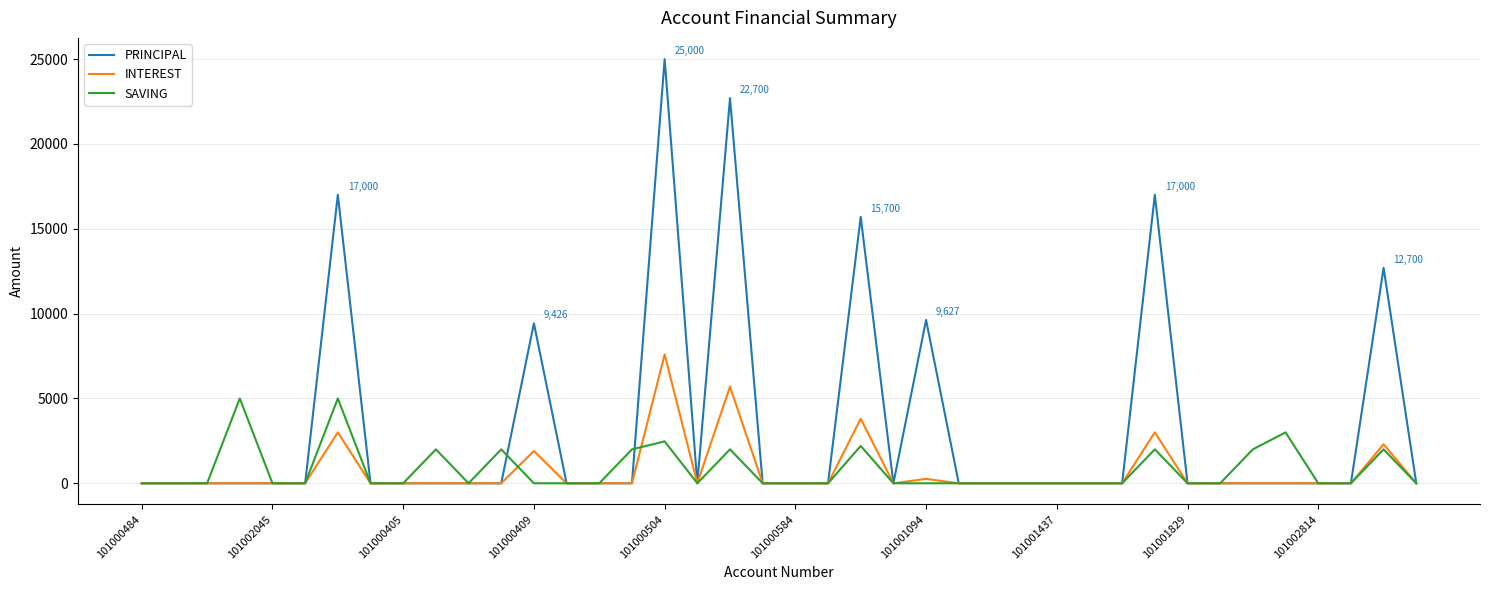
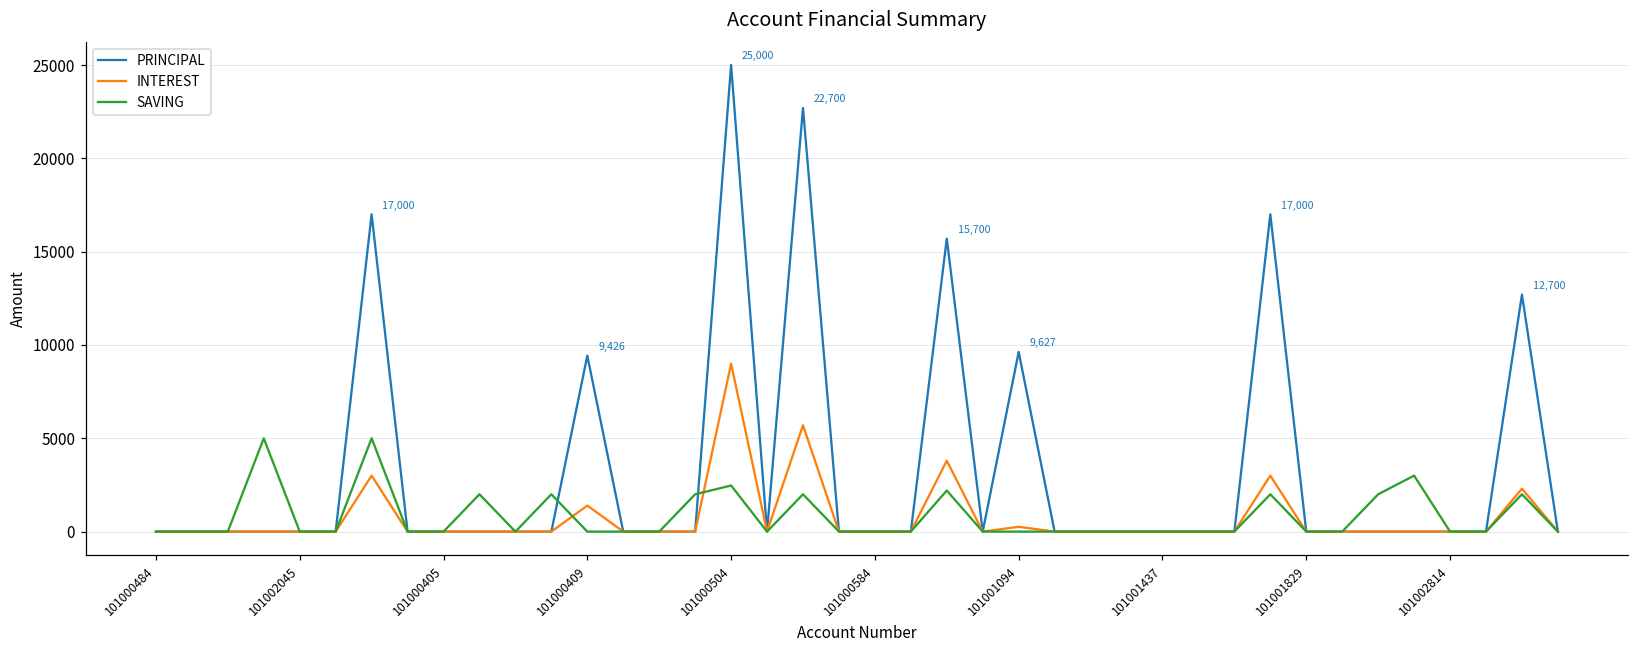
  {
    "PRINCIPAL": {
      "101000409": "9,426",
      "101000504": "25,000",
      "101001094": "9,627"
    },
    "INTEREST": {
-     "101000409": "1900",
-     "101000504": "7600",
+     "101000409": "1400",
+     "101000504": "9000",
      "101001094": "300"
    },
    "SAVING": {
      "101000409": "0",
      "101000504": "2500",
      "101001094": "0"
    }
  }
